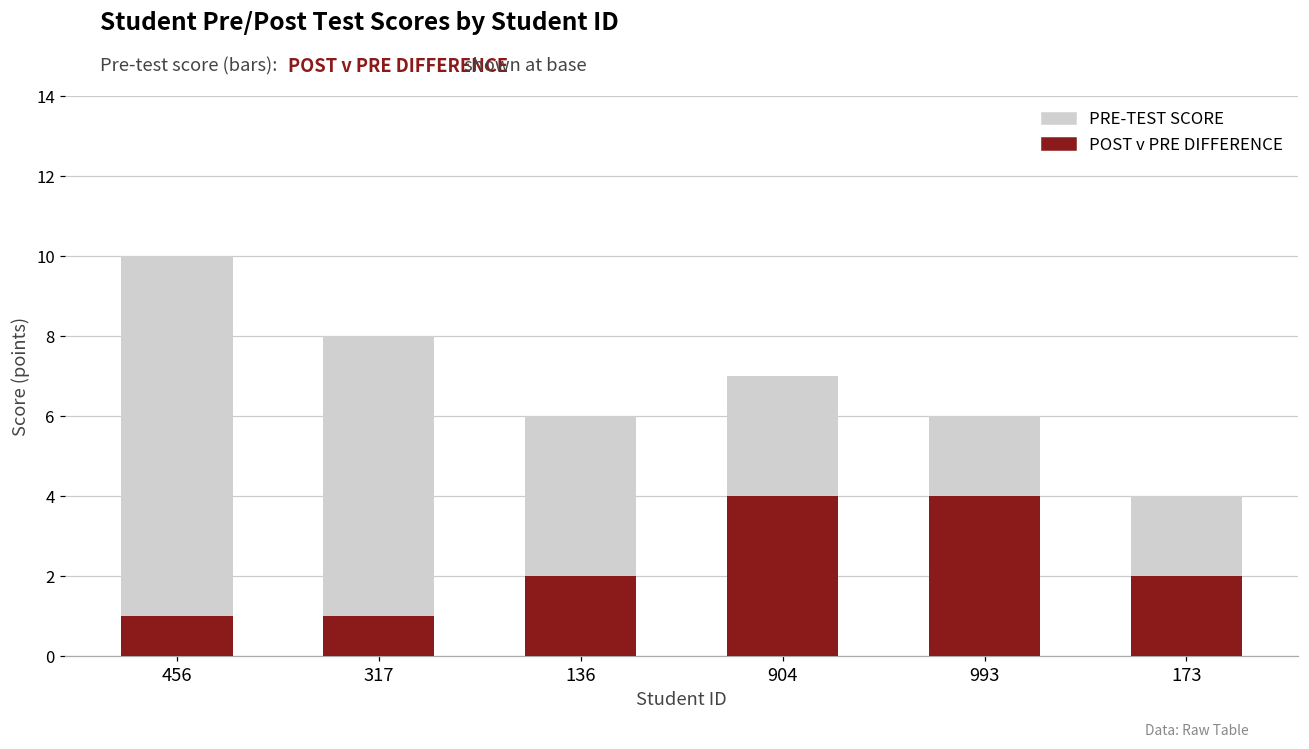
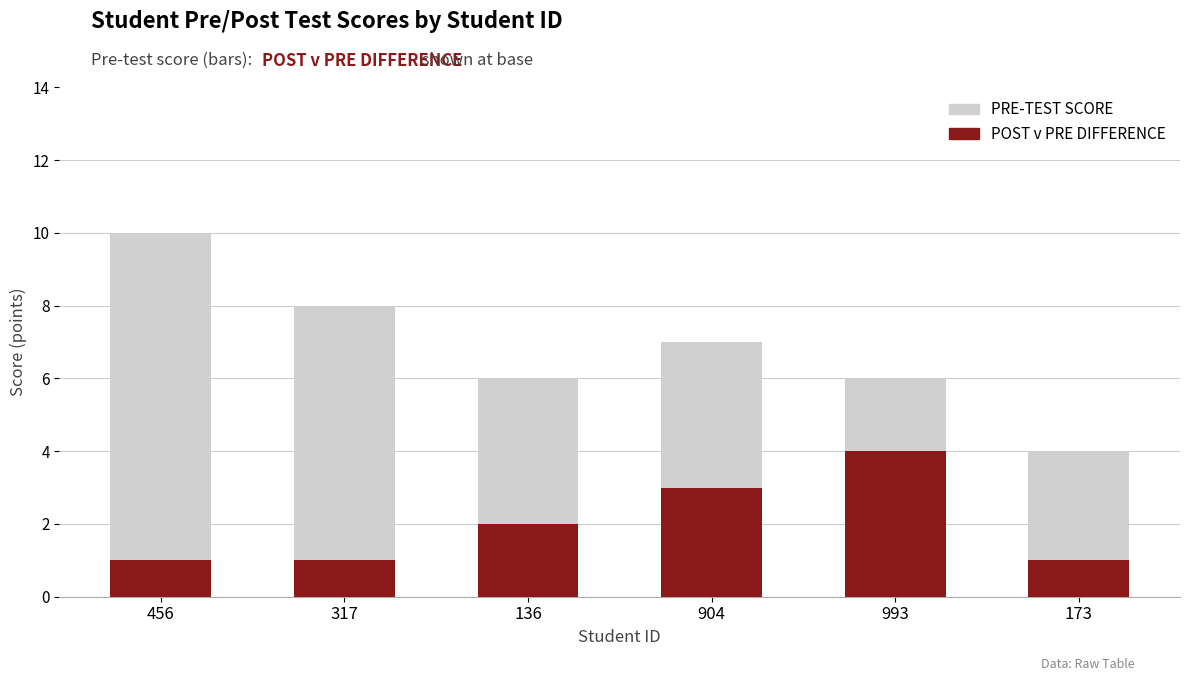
  {
    "PRE-TEST SCORE": {
      "456": 10,
      "317": 8,
      "136": 6,
      "904": 7,
      "993": 6,
      "173": 4
    },
    "POST v PRE DIFFERENCE": {
-     "904": 4,
-     "173": 2
+     "904": 3,
+     "173": 1
    }
  }
